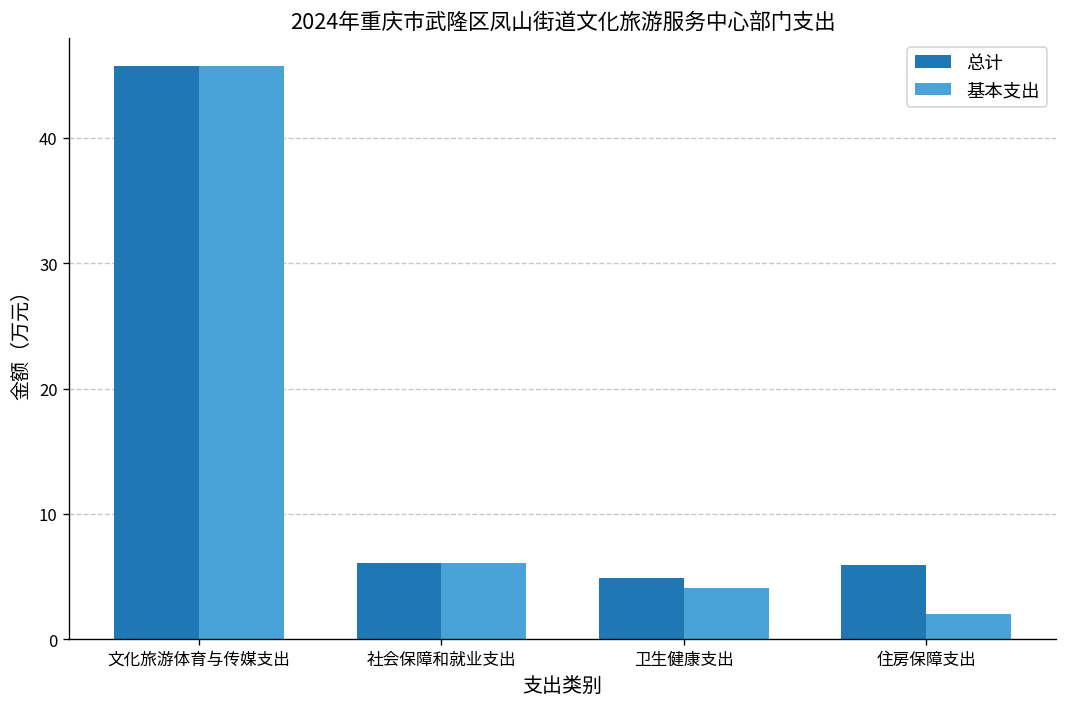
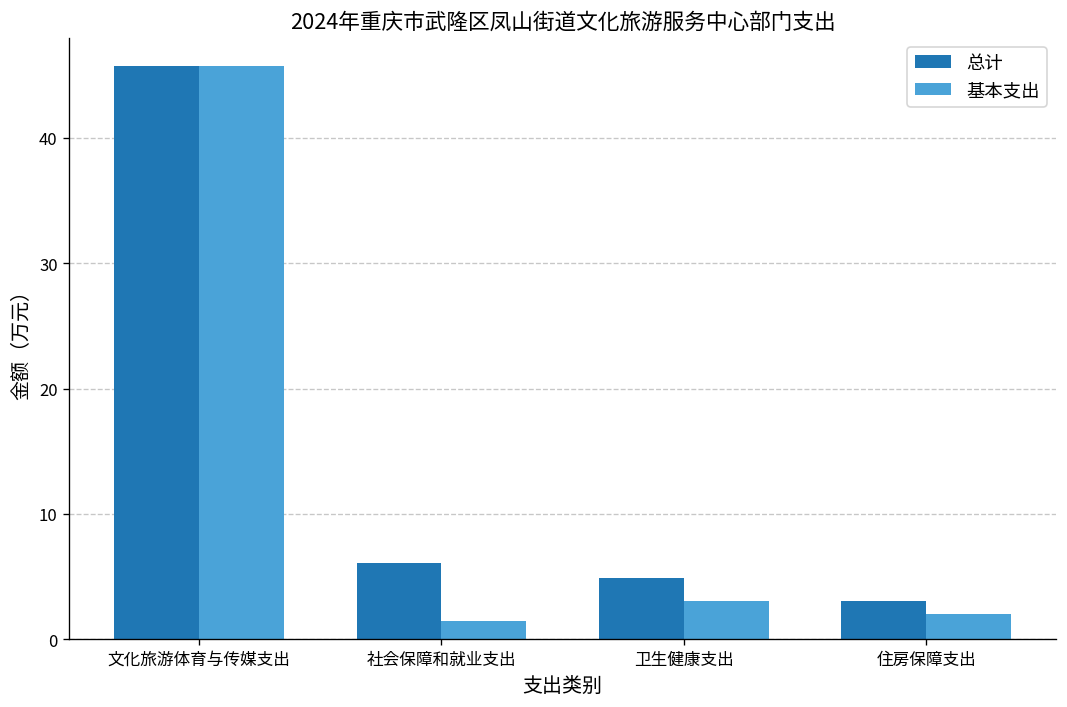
  {
    "总计": {
      "文化旅游体育与传媒支出": 45.7,
      "社会保障和就业支出": 6.1,
      "卫生健康支出": 4.9,
-     "住房保障支出": 6.0
+     "住房保障支出": 3.1
    },
    "基本支出": {
      "文化旅游体育与传媒支出": 45.7,
-     "社会保障和就业支出": 6.1,
-     "卫生健康支出": 4.1,
+     "社会保障和就业支出": 1.5,
+     "卫生健康支出": 3.0,
      "住房保障支出": 2.0
    }
  }
